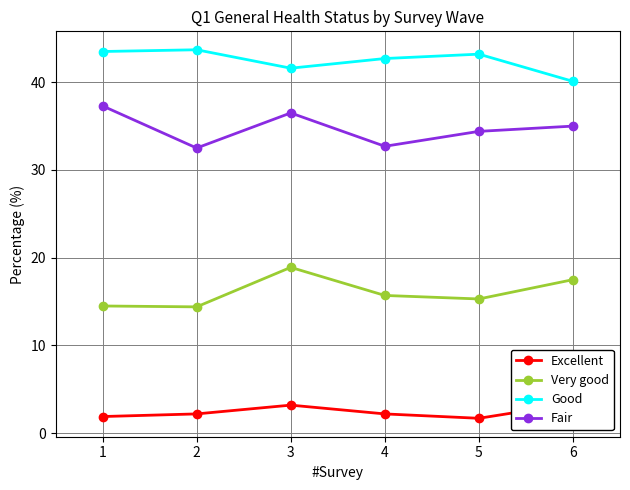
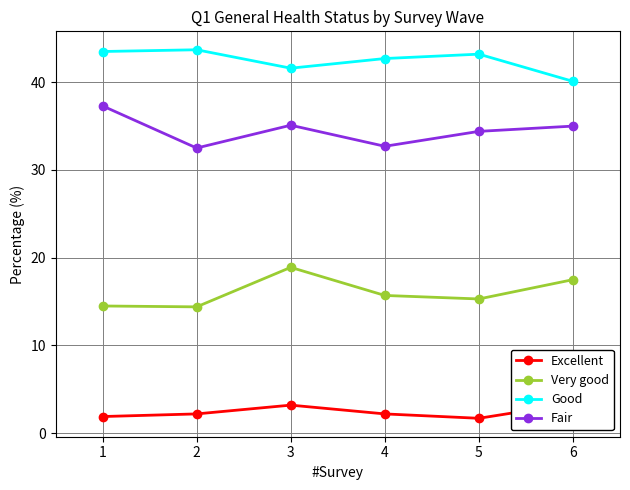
  {
    "Excellent": {
      "1": 2,
      "2": 2,
      "3": 3,
      "4": 2,
      "5": 2
    },
    "Very good": {
      "1": 15,
      "2": 14,
      "3": 19,
      "4": 16,
      "5": 15,
      "6": 18
    },
    "Good": {
      "1": 44,
      "2": 44,
      "3": 42,
      "4": 43,
      "5": 43,
      "6": 40
    },
    "Fair": {
      "1": 37,
      "2": 33,
-     "3": 37,
+     "3": 35,
      "4": 33,
      "5": 34,
      "6": 35
    }
  }
